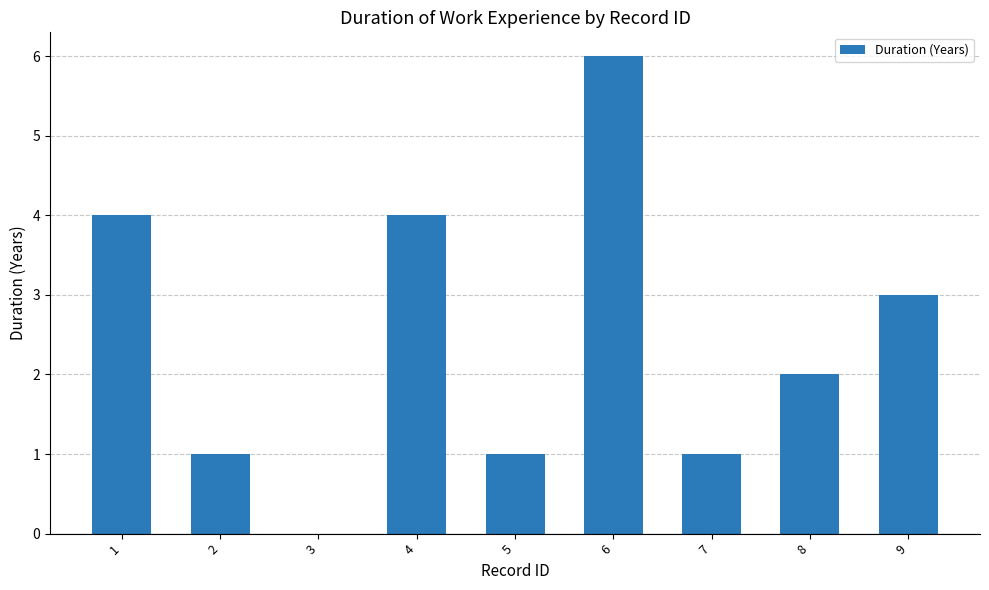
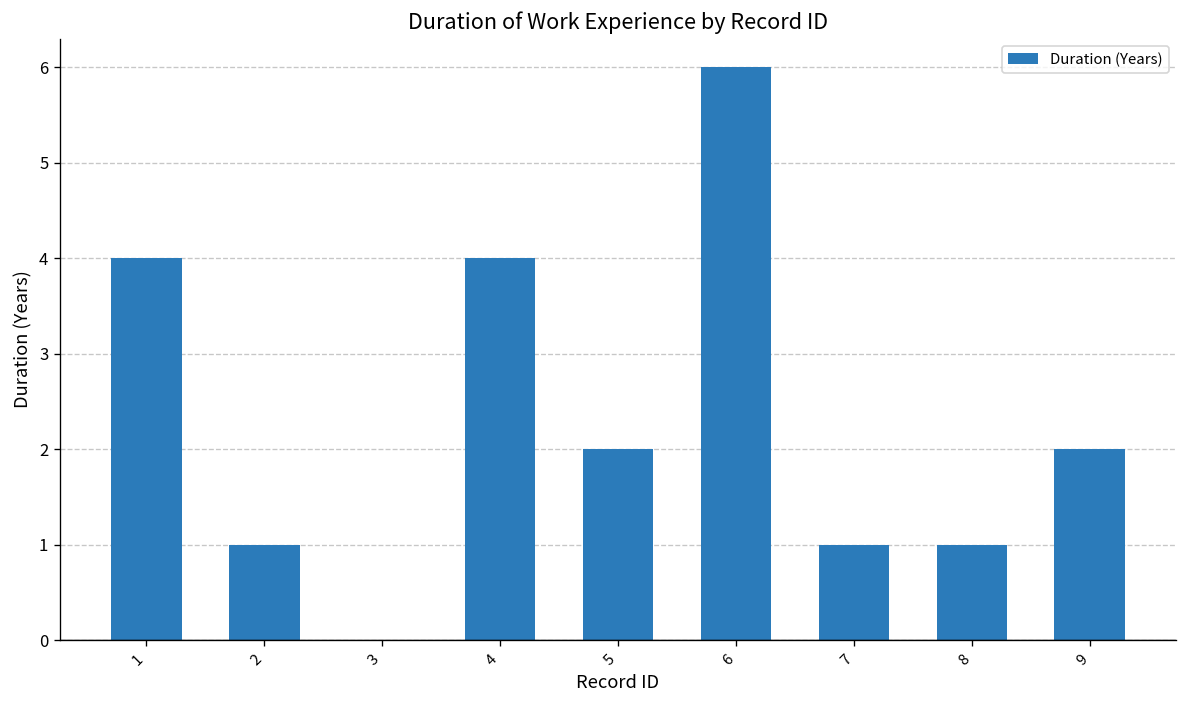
  {
    "1": 4,
    "2": 1,
    "3": 0,
    "4": 4,
-   "5": 1,
+   "5": 2,
    "6": 6,
    "7": 1,
-   "8": 2,
-   "9": 3
+   "8": 1,
+   "9": 2
  }
